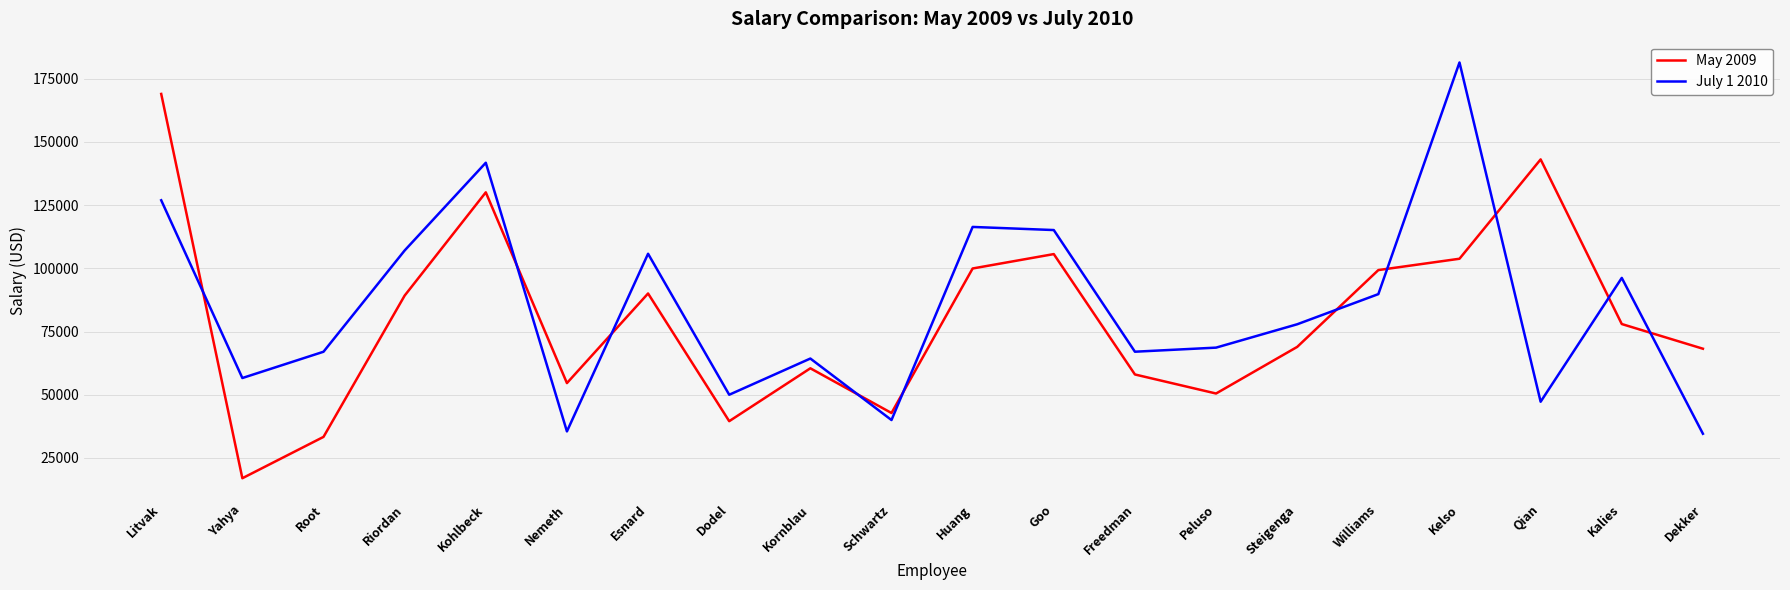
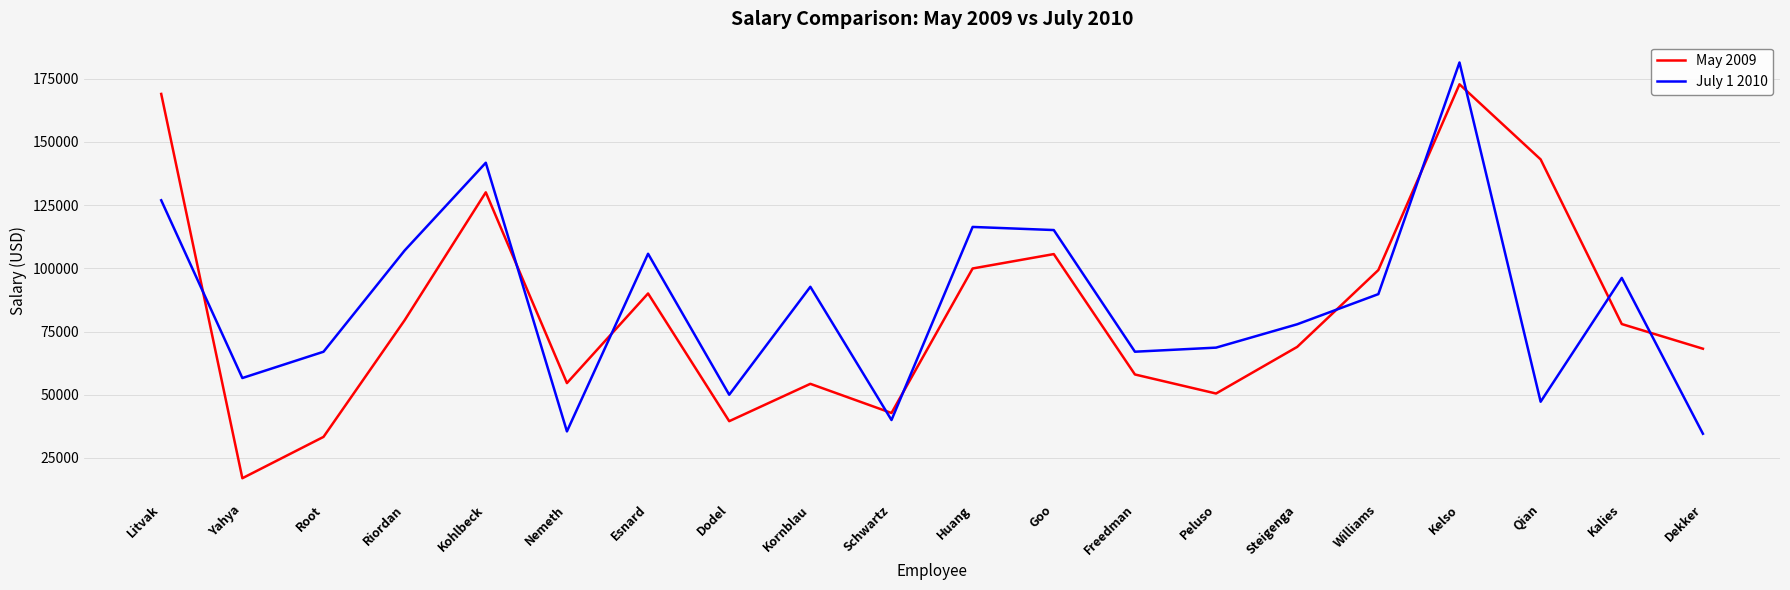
  {
    "May 2009": {
      "Litvak": 169000,
      "Yahya": 17000,
      "Root": 33000,
-     "Riordan": 89000,
+     "Riordan": 79000,
      "Kohlbeck": 130000,
      "Nemeth": 55000,
      "Esnard": 90000,
      "Dodel": 40000,
-     "Kornblau": 60000,
+     "Kornblau": 54000,
      "Schwartz": 43000,
      "Huang": 100000,
      "Goo": 106000,
      "Freedman": 58000,
      "Peluso": 50000,
      "Steigenga": 69000,
      "Williams": 99000,
-     "Kelso": 104000,
+     "Kelso": 173000,
      "Qian": 143000,
      "Kalies": 78000,
      "Dekker": 68000
    },
    "July 1 2010": {
      "Litvak": 127000,
      "Yahya": 57000,
      "Root": 67000,
      "Riordan": 107000,
      "Kohlbeck": 142000,
      "Nemeth": 36000,
      "Esnard": 106000,
      "Dodel": 50000,
-     "Kornblau": 64000,
+     "Kornblau": 93000,
      "Schwartz": 40000,
      "Huang": 116000,
      "Goo": 115000,
      "Freedman": 67000,
      "Peluso": 69000,
      "Steigenga": 78000,
      "Williams": 90000,
      "Kelso": 181000,
      "Qian": 47000,
      "Kalies": 96000,
      "Dekker": 35000
    }
  }
